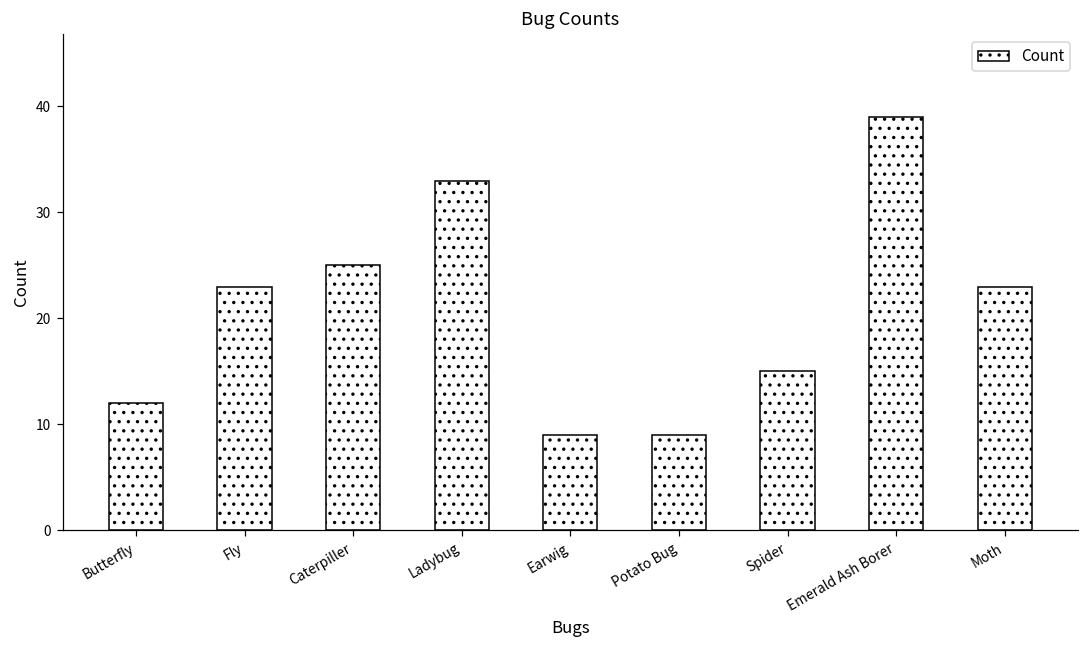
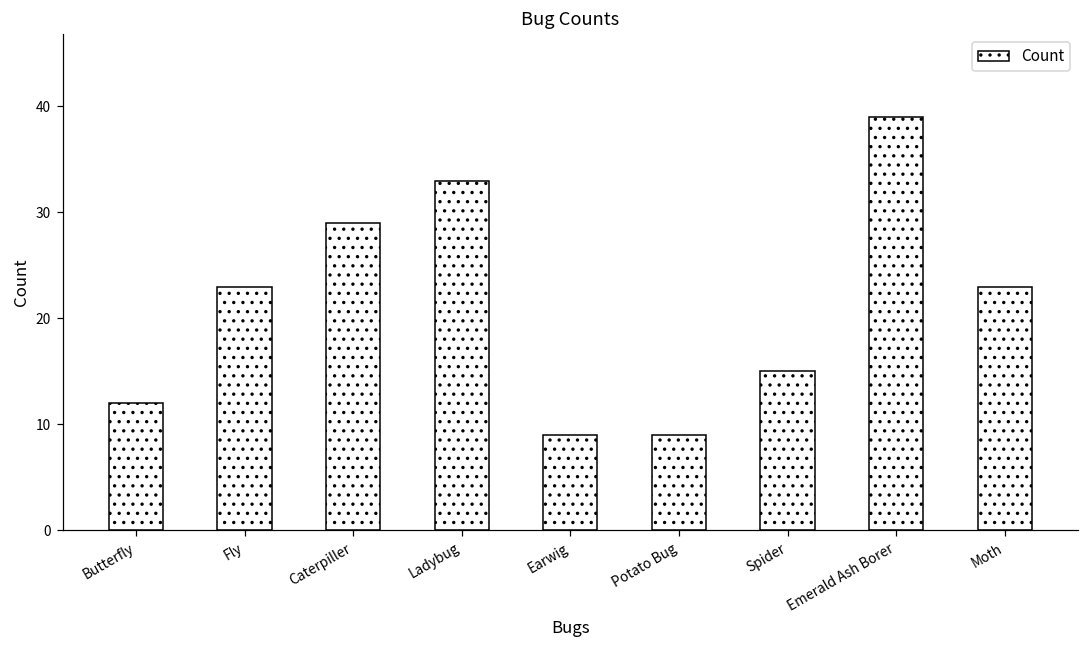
  {
    "Butterfly": 12,
    "Fly": 23,
-   "Caterpiller": 25,
+   "Caterpiller": 29,
    "Ladybug": 33,
    "Earwig": 9,
    "Potato Bug": 9,
    "Spider": 15,
    "Emerald Ash Borer": 39,
    "Moth": 23
  }
